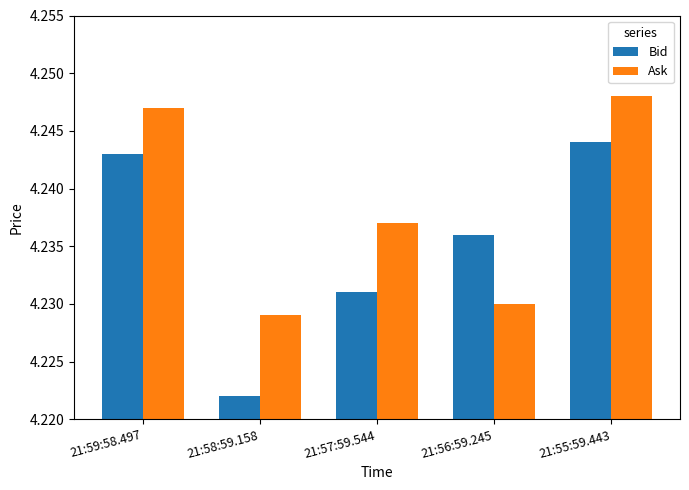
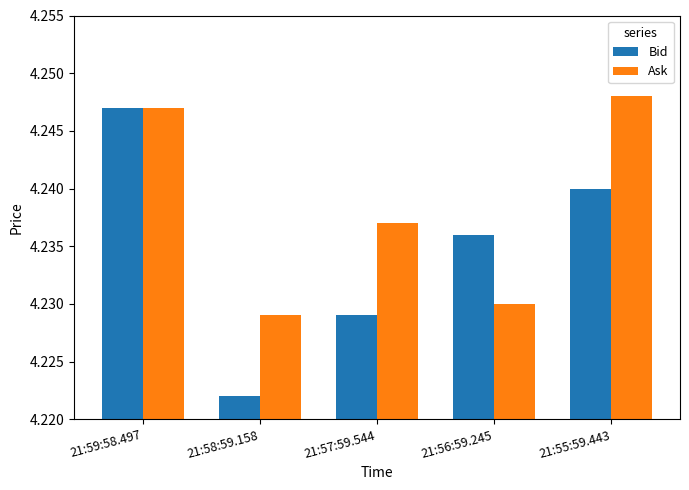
  {
    "Bid": {
-     "21:59:58.497": 4.243,
+     "21:59:58.497": 4.247,
      "21:58:59.158": 4.222,
-     "21:57:59.544": 4.231,
+     "21:57:59.544": 4.229,
      "21:56:59.245": 4.236,
-     "21:55:59.443": 4.244
+     "21:55:59.443": 4.240
    },
    "Ask": {
      "21:59:58.497": 4.247,
      "21:58:59.158": 4.229,
      "21:57:59.544": 4.237,
      "21:56:59.245": 4.230,
      "21:55:59.443": 4.248
    }
  }
